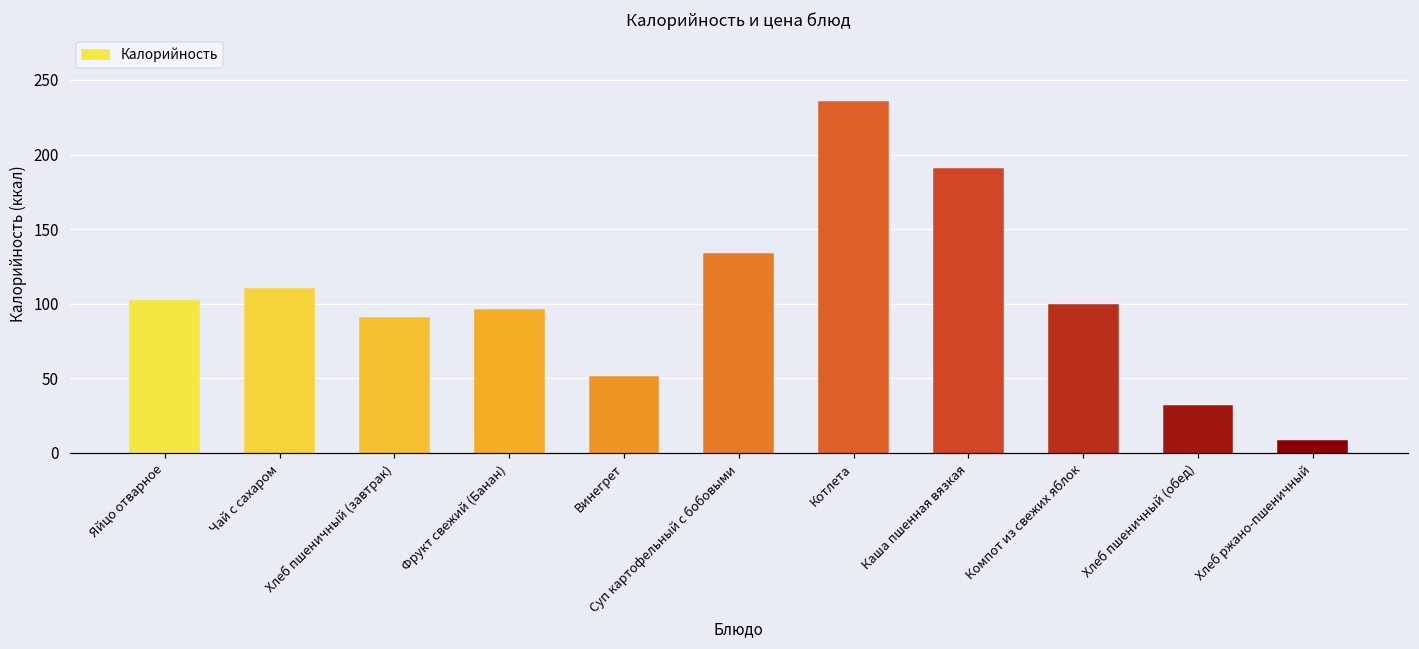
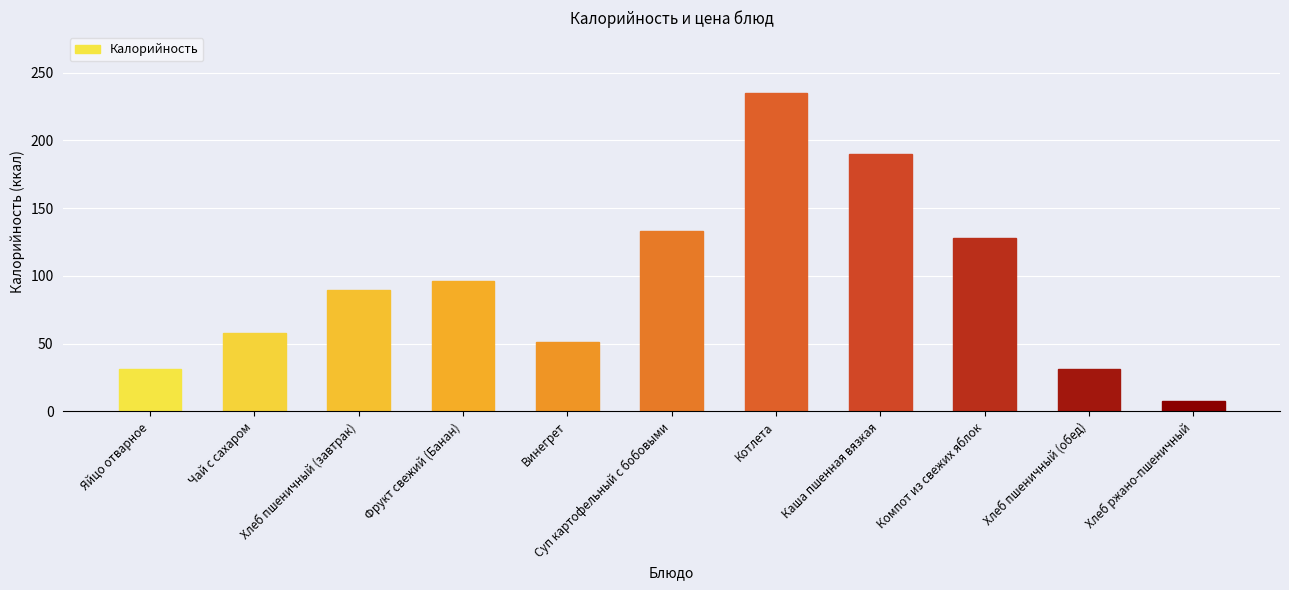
  {
-   "Яйцо отварное": 102,
-   "Чай с сахаром": 110,
+   "Яйцо отварное": 31,
+   "Чай с сахаром": 58,
    "Хлеб пшеничный (завтрак)": 90,
    "Фрукт свежий (Банан)": 96,
    "Винегрет": 51,
    "Суп картофельный с бобовыми": 133,
    "Котлета": 235,
    "Каша пшенная вязкая": 190,
-   "Компот из свежих яблок": 99,
+   "Компот из свежих яблок": 128,
    "Хлеб пшеничный (обед)": 31,
    "Хлеб ржано-пшеничный": 8
  }
